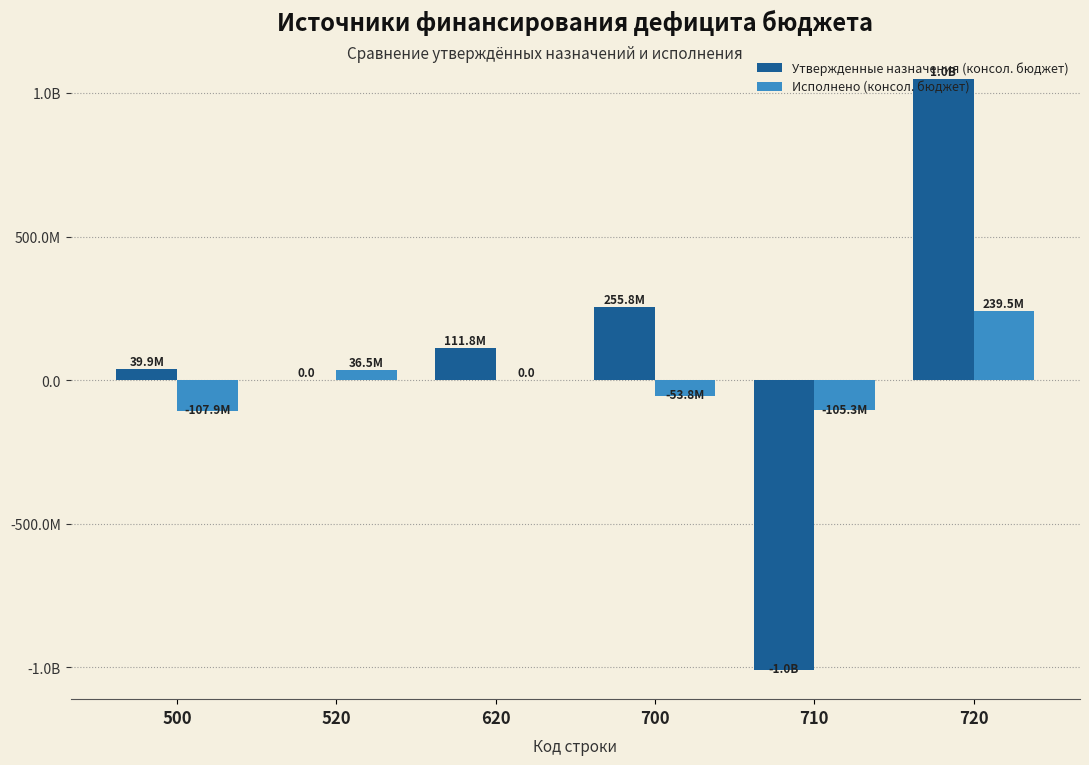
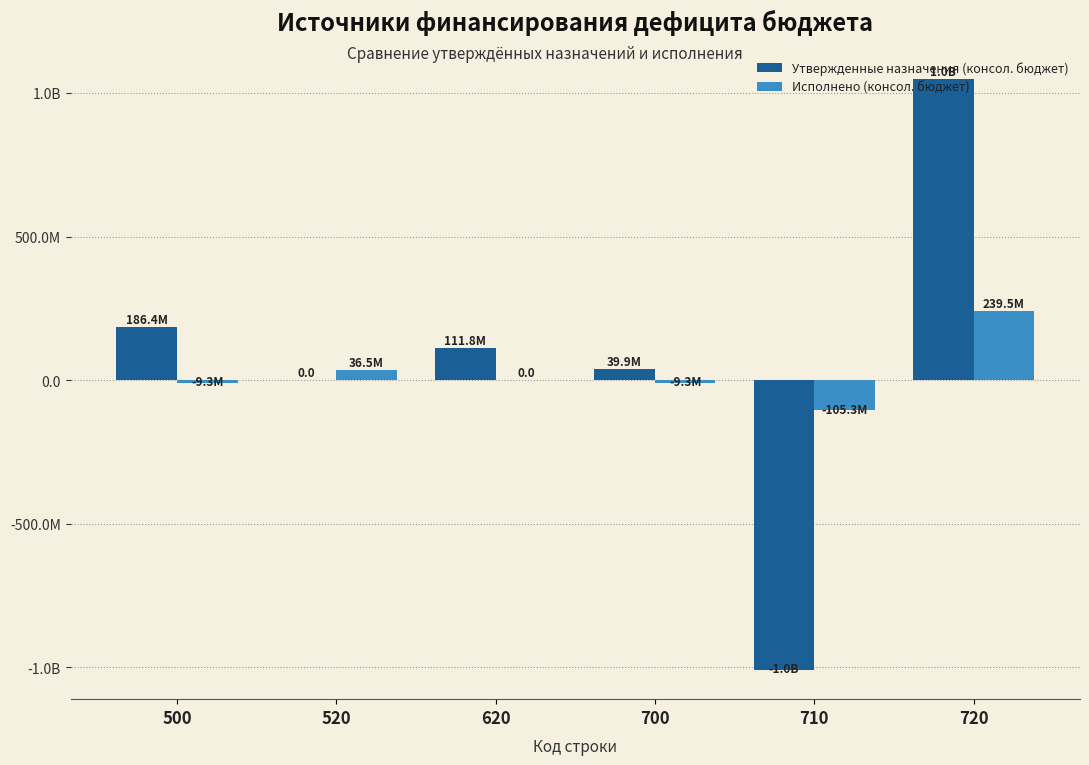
  {
    "Утвержденные назначения (консол. бюджет)": {
-     "500": "39.9M",
+     "500": "186.4M",
      "520": "0.0",
      "620": "111.8M",
-     "700": "255.8M",
+     "700": "39.9M",
      "710": "-1.0B",
      "720": "1.0B"
    },
    "Исполнено (консол. бюджет)": {
-     "500": "-107.9M",
+     "500": "-9.3M",
      "520": "36.5M",
      "620": "0.0",
-     "700": "-53.8M",
+     "700": "-9.3M",
      "710": "-105.3M",
      "720": "239.5M"
    }
  }
